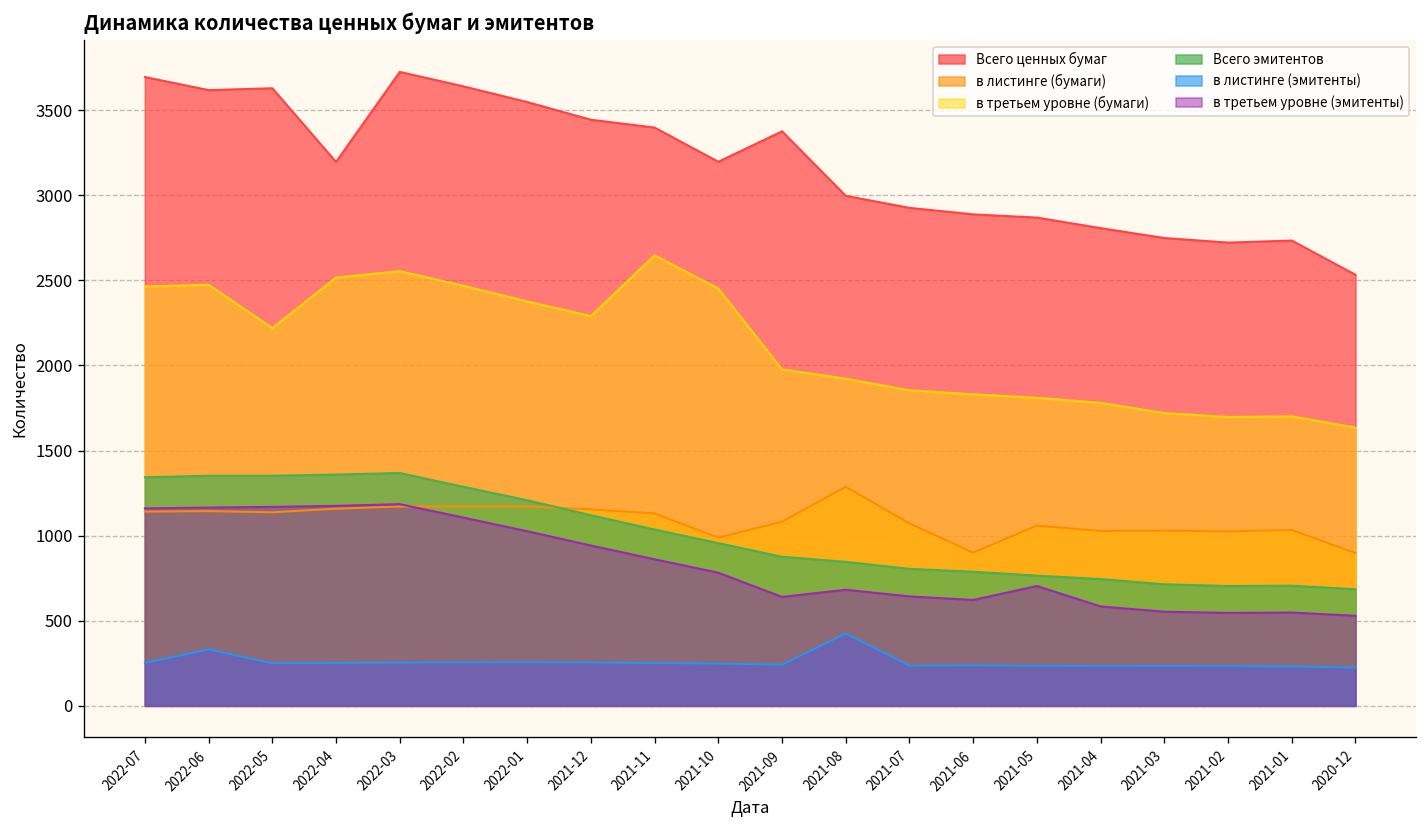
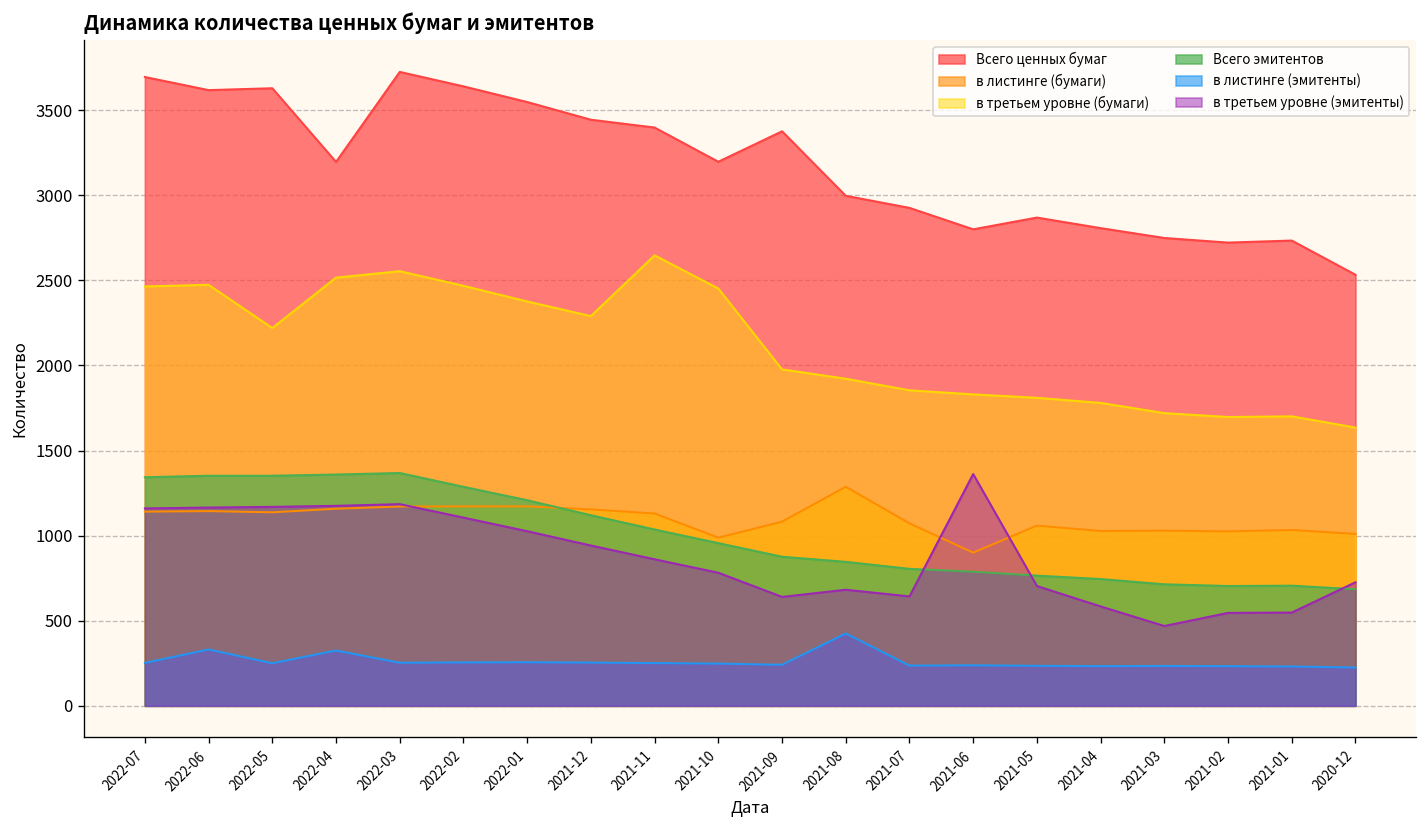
  {
    "Всего ценных бумаг": {
      "2022-07": 3700,
      "2022-06": 3620,
      "2022-05": 3630,
      "2022-04": 3200,
      "2022-03": 3730,
      "2022-02": 3640,
      "2022-01": 3550,
      "2021-12": 3440,
      "2021-11": 3400,
      "2021-10": 3200,
      "2021-09": 3380,
      "2021-08": 3000,
      "2021-07": 2930,
-     "2021-06": 2890,
+     "2021-06": 2800,
      "2021-05": 2870,
      "2021-04": 2810,
      "2021-03": 2750,
      "2021-02": 2720,
      "2021-01": 2730,
      "2020-12": 2530
    },
    "в листинге (бумаги)": {
      "2022-07": 1140,
      "2022-06": 1140,
      "2022-05": 1140,
      "2022-02": 1170,
      "2022-01": 1170,
      "2021-12": 1150,
      "2021-11": 1130,
      "2021-10": 990,
      "2021-09": 1080,
      "2021-08": 1290,
      "2021-07": 1070,
      "2021-06": 900,
      "2021-05": 1060,
      "2021-04": 1030,
      "2021-03": 1030,
      "2021-02": 1030,
      "2021-01": 1030,
-     "2020-12": 900
+     "2020-12": 1010
    },
    "в третьем уровне (бумаги)": {
      "2022-07": 2460,
      "2022-06": 2470,
      "2022-05": 2220,
      "2022-04": 2520,
      "2022-03": 2550,
      "2022-02": 2470,
      "2022-01": 2380,
      "2021-12": 2290,
      "2021-11": 2650,
      "2021-10": 2450,
      "2021-09": 1980,
      "2021-08": 1920,
      "2021-07": 1850,
      "2021-06": 1830,
      "2021-05": 1810,
      "2021-04": 1780,
      "2021-03": 1720,
      "2021-02": 1700,
      "2021-01": 1700,
      "2020-12": 1640
    },
    "Всего эмитентов": {
      "2022-07": 1340,
      "2022-06": 1350,
      "2022-05": 1350,
      "2022-04": 1360,
      "2022-03": 1370,
      "2022-02": 1290,
      "2022-01": 1210,
      "2021-12": 1120,
      "2021-11": 1040,
      "2021-10": 960,
      "2021-09": 880,
      "2021-08": 850,
      "2021-07": 810,
      "2021-06": 790,
      "2021-05": 770,
      "2021-04": 750,
      "2021-03": 710,
      "2021-02": 700,
      "2021-01": 710,
      "2020-12": 690
    },
    "в листинге (эмитенты)": {
      "2022-07": 250,
      "2022-06": 330,
      "2022-05": 250,
-     "2022-04": 250,
+     "2022-04": 330,
      "2022-03": 250,
      "2022-02": 260,
      "2022-01": 260,
      "2021-12": 250,
      "2021-11": 250,
      "2021-10": 250,
      "2021-09": 240,
      "2021-08": 430,
      "2021-07": 240,
      "2021-06": 240,
      "2021-05": 240,
      "2021-04": 230,
      "2021-03": 230,
      "2021-02": 230,
      "2021-01": 230,
      "2020-12": 230
    },
    "в третьем уровне (эмитенты)": {
      "2022-07": 1160,
      "2022-06": 1170,
      "2022-05": 1170,
      "2022-02": 1110,
      "2022-01": 1030,
      "2021-12": 940,
      "2021-11": 860,
      "2021-10": 780,
      "2021-09": 640,
      "2021-08": 680,
      "2021-07": 640,
-     "2021-06": 620,
+     "2021-06": 1360,
      "2021-05": 700,
      "2021-04": 580,
-     "2021-03": 550,
+     "2021-03": 470,
      "2021-02": 550,
      "2021-01": 550,
-     "2020-12": 530
+     "2020-12": 730
    }
  }
